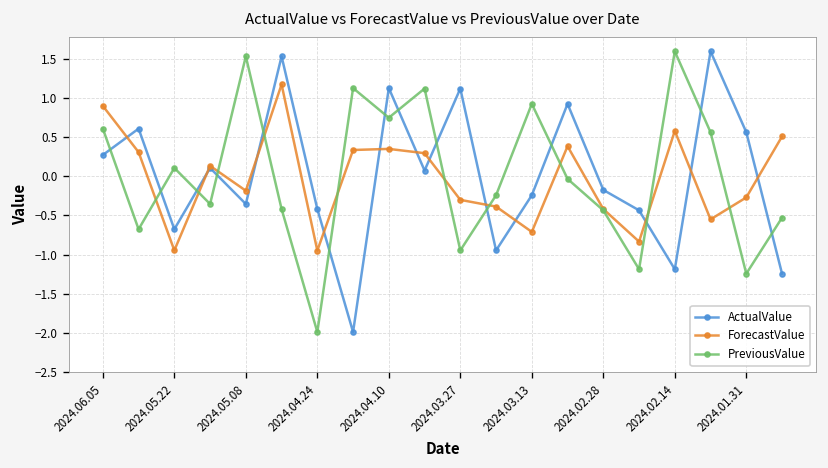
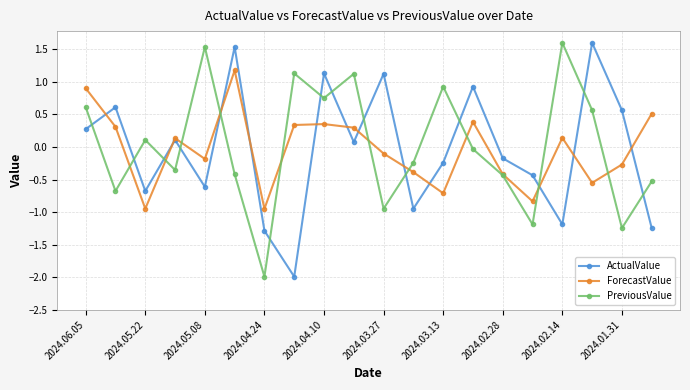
  {
    "ActualValue": {
      "2024.06.05": 0.3,
      "2024.05.22": -0.7,
-     "2024.05.08": -0.4,
-     "2024.04.24": -0.4,
+     "2024.05.08": -0.6,
+     "2024.04.24": -1.3,
      "2024.04.10": 1.1,
      "2024.03.27": 1.1,
      "2024.03.13": -0.2,
      "2024.02.28": -0.2,
      "2024.02.14": -1.2,
      "2024.01.31": 0.6
    },
    "ForecastValue": {
      "2024.06.05": 0.9,
      "2024.05.22": -0.9,
      "2024.05.08": -0.2,
      "2024.04.24": -0.9,
      "2024.04.10": 0.4,
-     "2024.03.27": -0.3,
+     "2024.03.27": -0.1,
      "2024.03.13": -0.7,
-     "2024.02.14": 0.6,
+     "2024.02.14": 0.1,
      "2024.01.31": -0.3
    },
    "PreviousValue": {
      "2024.06.05": 0.6,
      "2024.05.22": 0.1,
      "2024.05.08": 1.5,
      "2024.04.24": -2.0,
      "2024.04.10": 0.8,
      "2024.03.27": -0.9,
      "2024.03.13": 0.9,
      "2024.02.14": 1.6,
      "2024.01.31": -1.2
    }
  }
